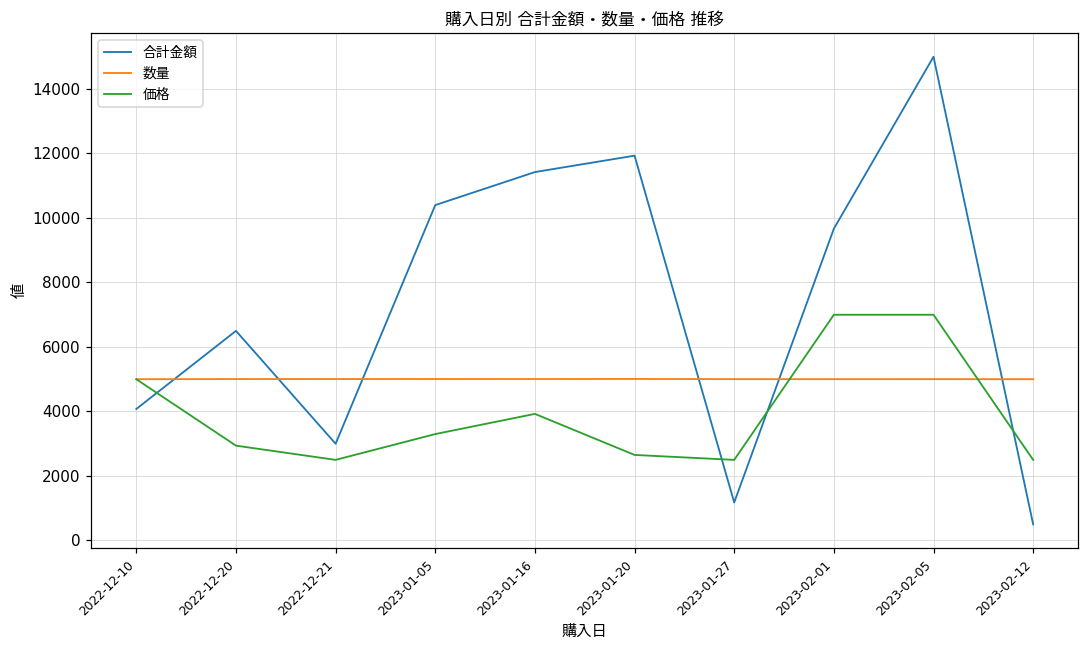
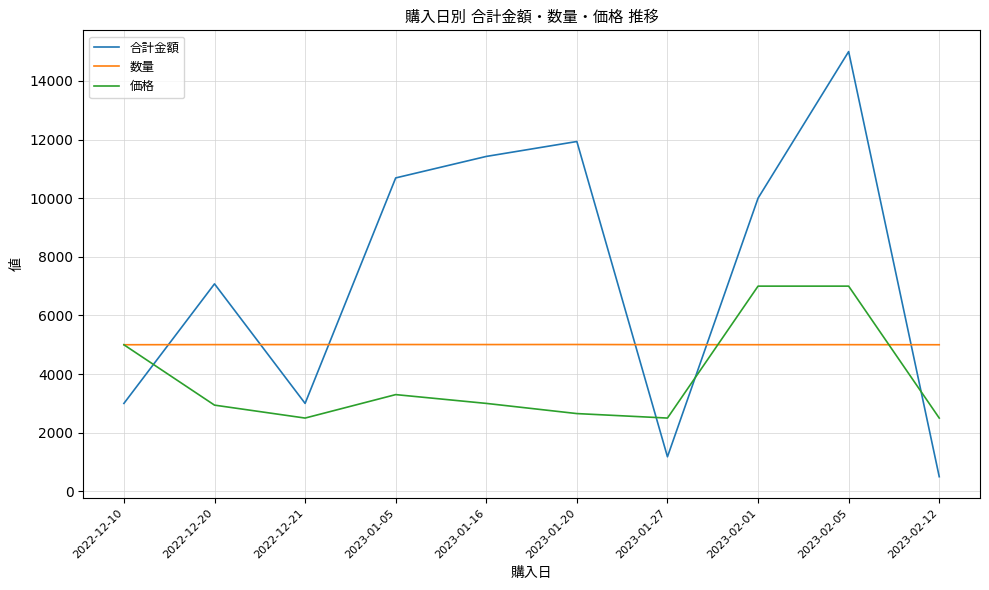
  {
    "合計金額": {
-     "2022-12-10": 4100,
-     "2022-12-20": 6500,
+     "2022-12-10": 3000,
+     "2022-12-20": 7100,
      "2022-12-21": 3000,
-     "2023-01-05": 10400,
+     "2023-01-05": 10700,
      "2023-01-16": 11400,
      "2023-01-20": 11900,
      "2023-01-27": 1200,
-     "2023-02-01": 9700,
+     "2023-02-01": 10000,
      "2023-02-05": 15000,
      "2023-02-12": 500
    },
    "数量": {
      "2022-12-20": 5000,
      "2022-12-21": 5000,
      "2023-01-05": 5000,
      "2023-01-16": 5000,
      "2023-01-20": 5000,
      "2023-01-27": 5000,
      "2023-02-01": 5000,
      "2023-02-05": 5000,
      "2023-02-12": 5000
    },
    "価格": {
      "2022-12-20": 2900,
      "2022-12-21": 2500,
      "2023-01-05": 3300,
-     "2023-01-16": 3900,
+     "2023-01-16": 3000,
      "2023-01-20": 2700,
      "2023-01-27": 2500,
      "2023-02-01": 7000,
      "2023-02-05": 7000,
      "2023-02-12": 2500
    }
  }
